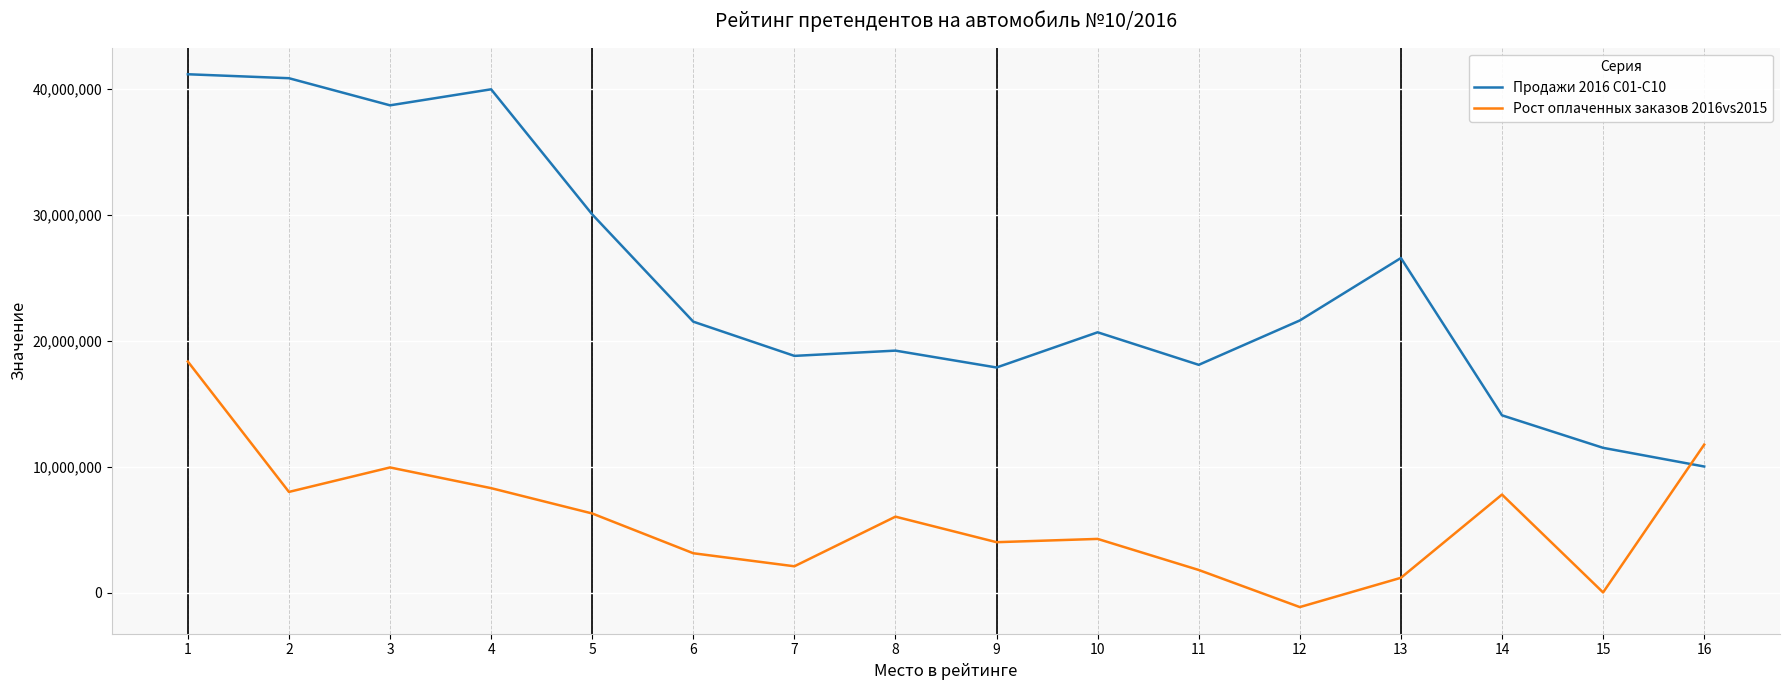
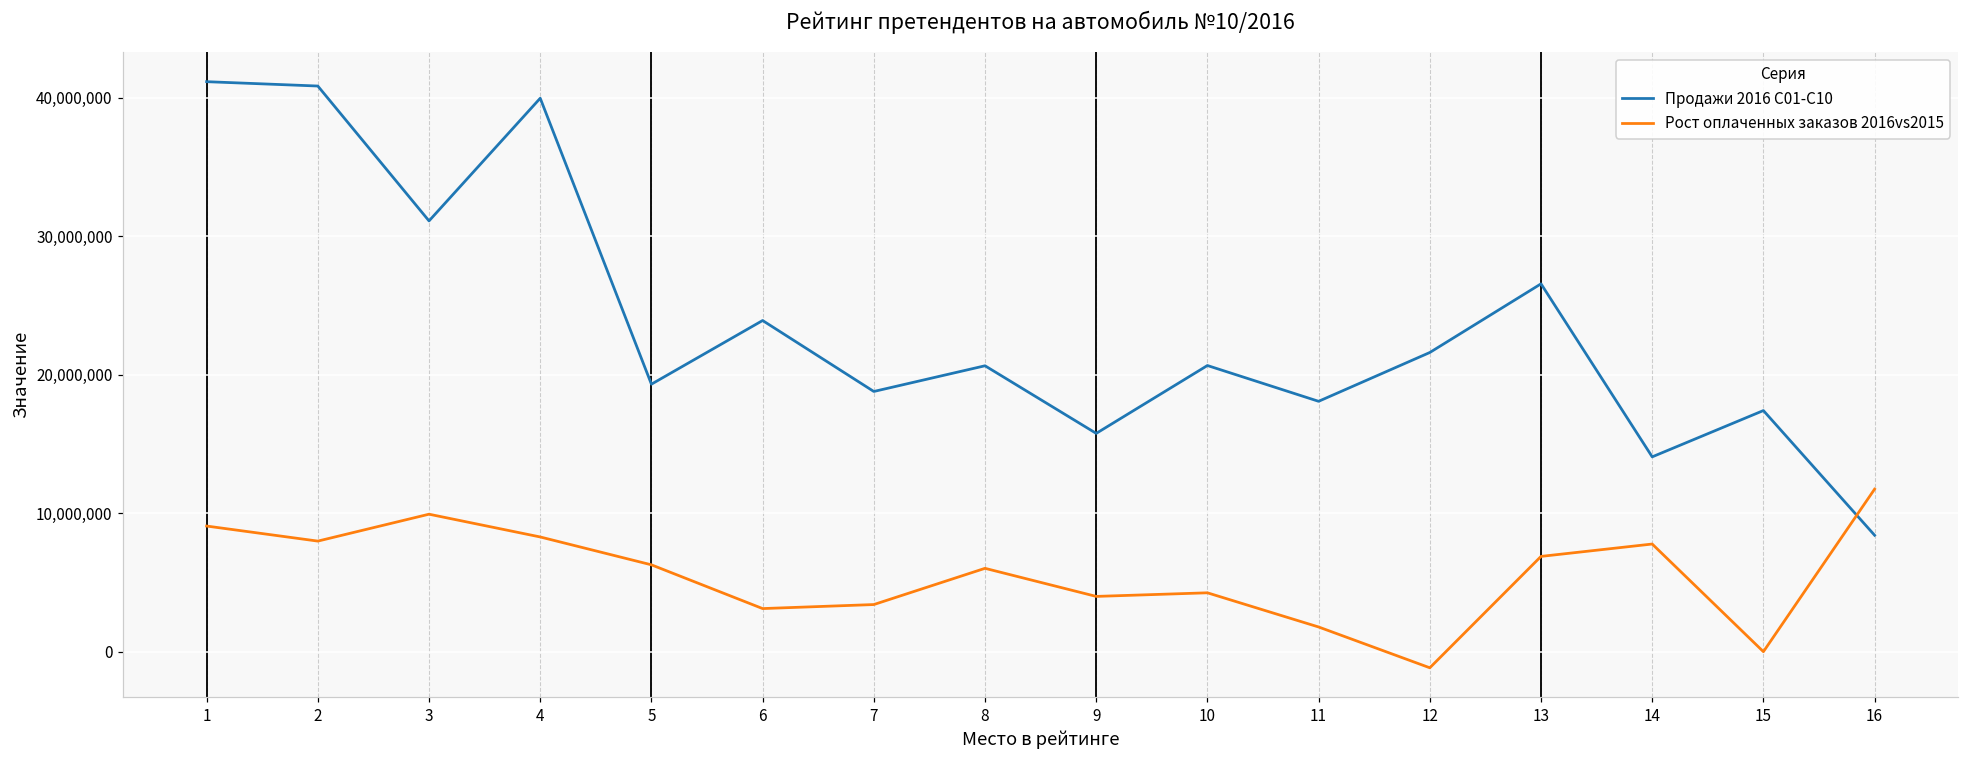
  {
    "Продажи 2016 С01-С10": {
      "1": "41,200,000",
      "2": "40,900,000",
-     "3": "38,700,000",
+     "3": "31,100,000",
      "4": "40,000,000",
-     "5": "30,000,000",
-     "6": "21,500,000",
+     "5": "19,300,000",
+     "6": "23,900,000",
      "7": "18,800,000",
-     "8": "19,200,000",
-     "9": "17,900,000",
+     "8": "20,700,000",
+     "9": "15,800,000",
      "10": "20,700,000",
      "11": "18,100,000",
      "12": "21,600,000",
      "13": "26,600,000",
      "14": "14,100,000",
-     "15": "11,500,000",
-     "16": "10,000,000"
+     "15": "17,400,000",
+     "16": "8,400,000"
    },
    "Рост оплаченных заказов 2016vs2015": {
-     "1": "18,400,000",
+     "1": "9,100,000",
      "2": "8,000,000",
      "3": "9,900,000",
      "4": "8,300,000",
      "5": "6,300,000",
      "6": "3,100,000",
-     "7": "2,100,000",
+     "7": "3,400,000",
      "8": "6,000,000",
      "9": "4,000,000",
      "10": "4,300,000",
      "11": "1,800,000",
      "12": "-1,100,000",
-     "13": "1,200,000",
+     "13": "6,900,000",
      "14": "7,800,000",
      "15": "0",
      "16": "11,700,000"
    }
  }
